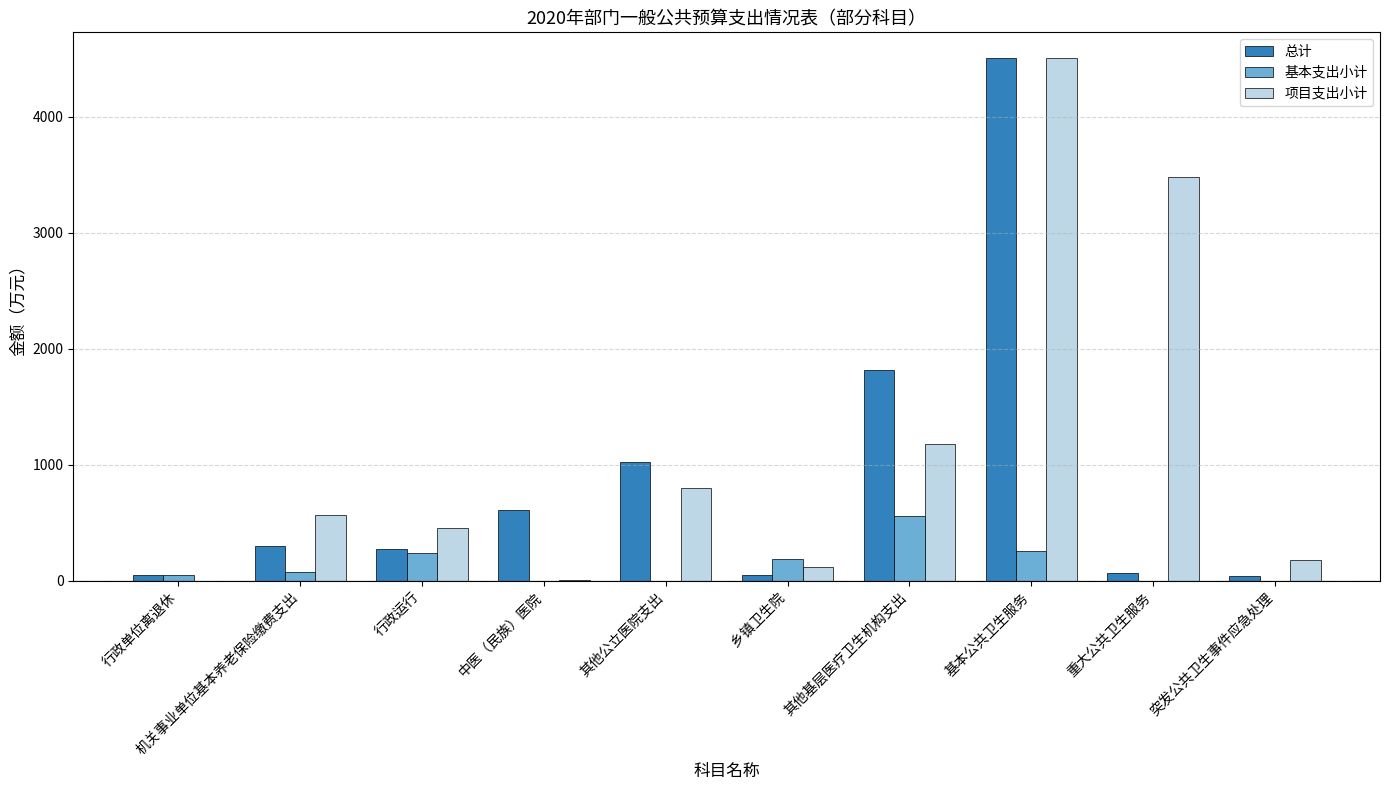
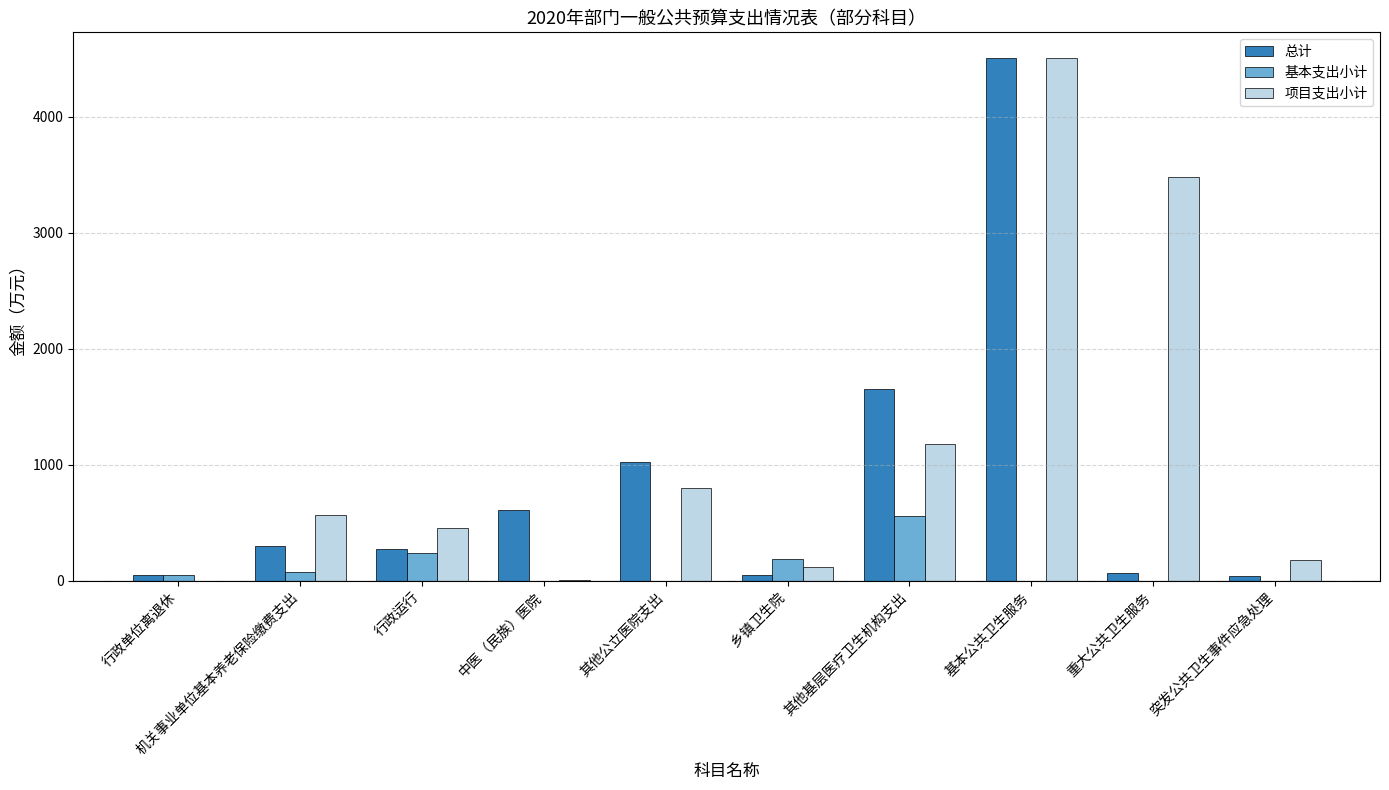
  {
    "总计": {
      "行政单位离退休": 50,
      "机关事业单位基本养老保险缴费支出": 300,
      "行政运行": 280,
      "中医（民族）医院": 610,
      "其他公立医院支出": 1020,
      "乡镇卫生院": 50,
-     "其他基层医疗卫生机构支出": 1820,
+     "其他基层医疗卫生机构支出": 1650,
      "基本公共卫生服务": 4500,
      "重大公共卫生服务": 70,
      "突发公共卫生事件应急处理": 50
    },
    "基本支出小计": {
      "行政单位离退休": 50,
      "机关事业单位基本养老保险缴费支出": 80,
      "行政运行": 240,
      "中医（民族）医院": 0,
      "其他公立医院支出": 0,
      "乡镇卫生院": 190,
      "其他基层医疗卫生机构支出": 560,
-     "基本公共卫生服务": 250,
+     "基本公共卫生服务": 0,
      "重大公共卫生服务": 0,
      "突发公共卫生事件应急处理": 0
    },
    "项目支出小计": {
      "行政单位离退休": 0,
      "机关事业单位基本养老保险缴费支出": 570,
      "行政运行": 460,
      "其他公立医院支出": 800,
      "乡镇卫生院": 120,
      "其他基层医疗卫生机构支出": 1180,
      "基本公共卫生服务": 4500,
      "重大公共卫生服务": 3490,
      "突发公共卫生事件应急处理": 180
    }
  }
